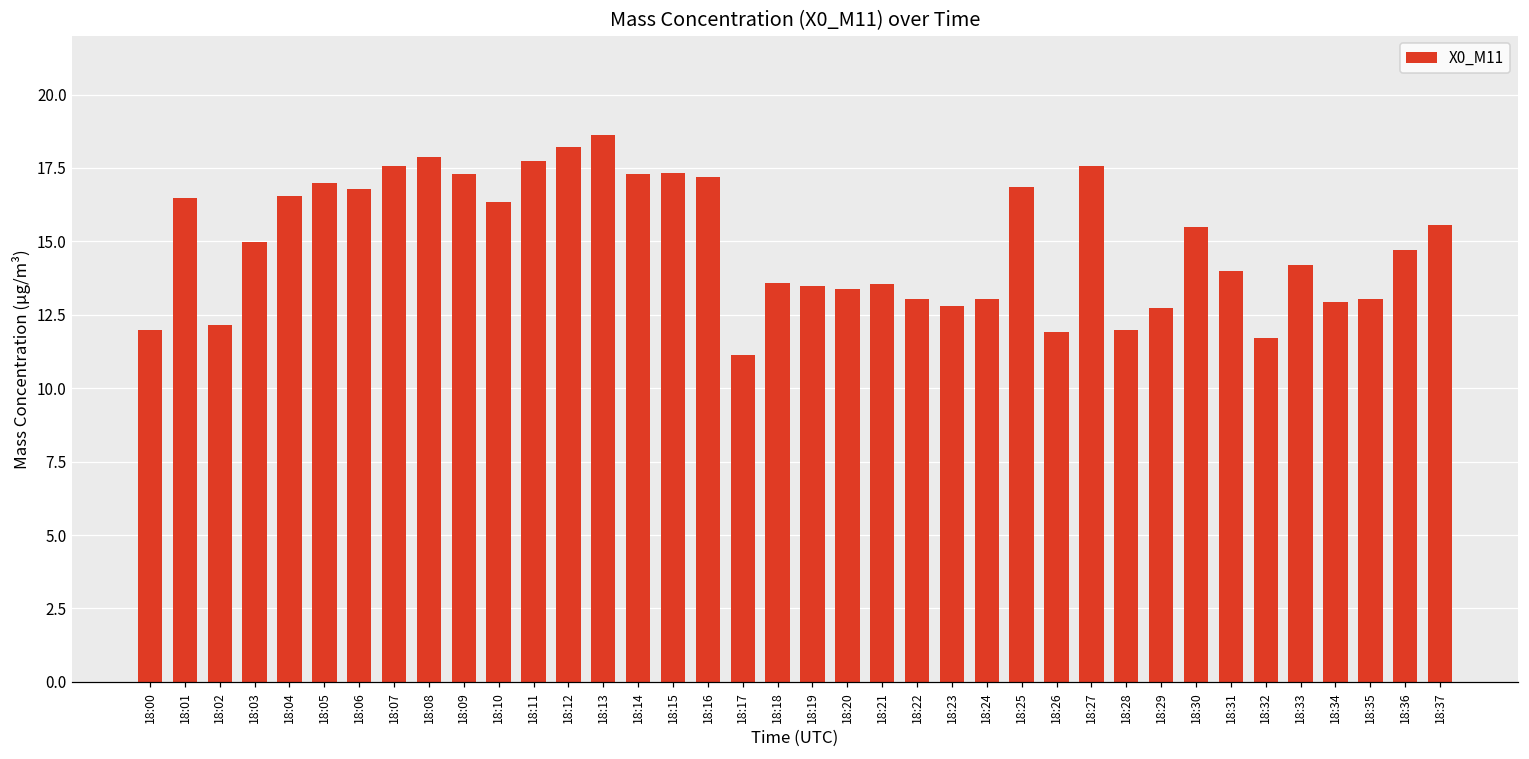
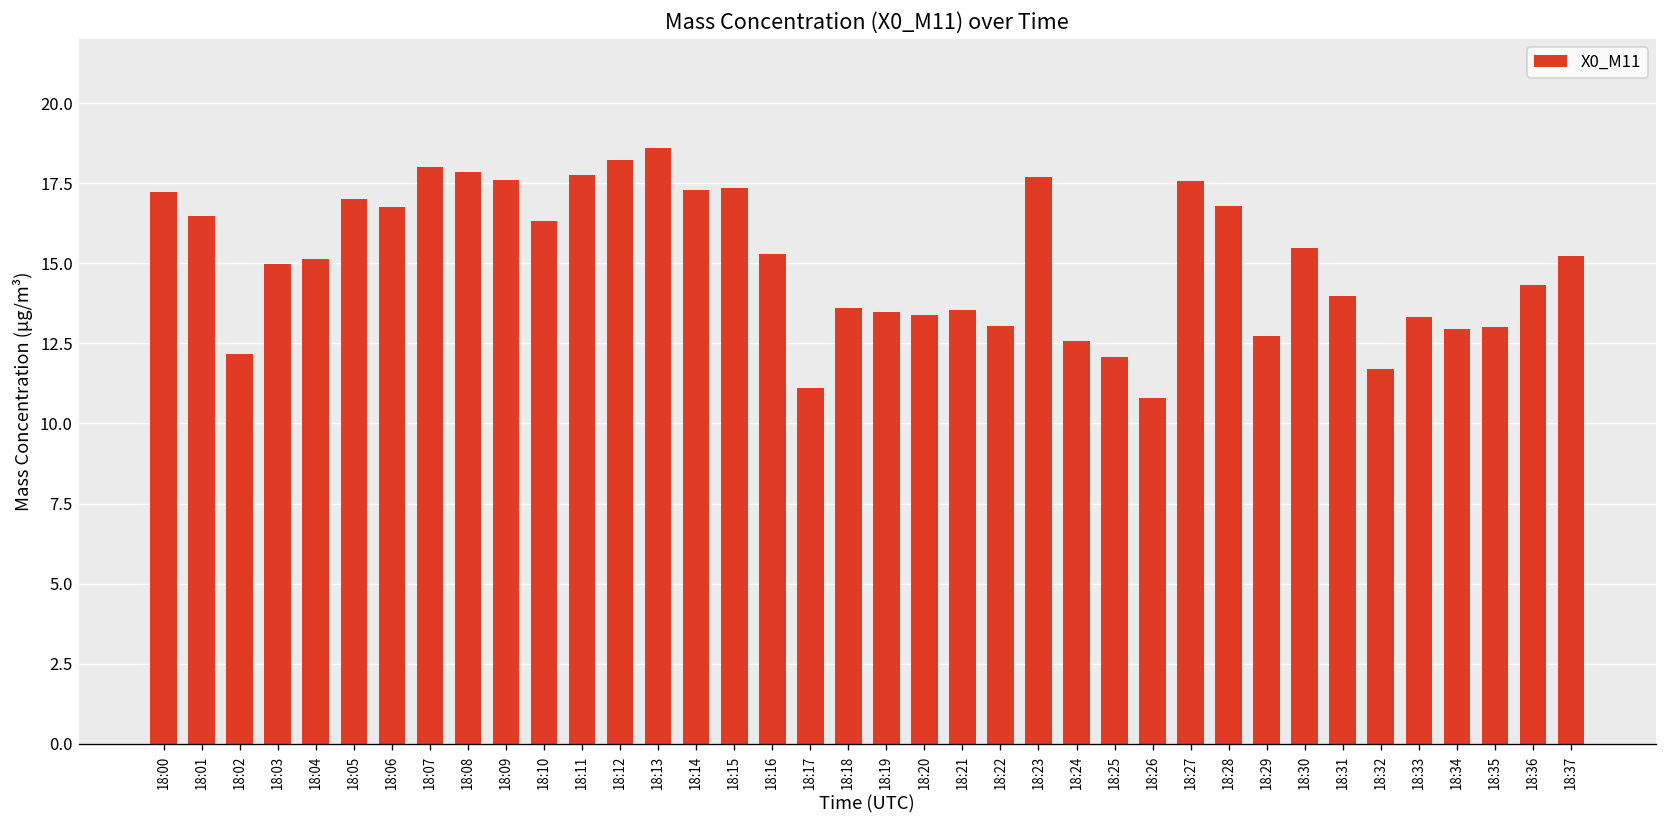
  {
-   "18:00": 12.0,
+   "18:00": 17.2,
    "18:01": 16.5,
    "18:02": 12.2,
    "18:03": 15.0,
-   "18:04": 16.5,
+   "18:04": 15.1,
    "18:05": 17.0,
    "18:06": 16.8,
-   "18:07": 17.6,
+   "18:07": 18.0,
    "18:08": 17.9,
-   "18:09": 17.3,
+   "18:09": 17.6,
    "18:10": 16.3,
    "18:11": 17.8,
    "18:12": 18.2,
    "18:13": 18.6,
    "18:14": 17.3,
    "18:15": 17.3,
-   "18:16": 17.2,
+   "18:16": 15.3,
    "18:17": 11.1,
    "18:18": 13.6,
    "18:19": 13.5,
    "18:20": 13.4,
    "18:21": 13.6,
    "18:22": 13.0,
-   "18:23": 12.8,
-   "18:24": 13.0,
-   "18:25": 16.9,
-   "18:26": 11.9,
+   "18:23": 17.7,
+   "18:24": 12.6,
+   "18:25": 12.1,
+   "18:26": 10.8,
    "18:27": 17.6,
-   "18:28": 12.0,
+   "18:28": 16.8,
    "18:29": 12.7,
    "18:30": 15.5,
    "18:31": 14.0,
    "18:32": 11.7,
-   "18:33": 14.2,
+   "18:33": 13.3,
    "18:34": 13.0,
    "18:35": 13.0,
-   "18:36": 14.7,
-   "18:37": 15.5
+   "18:36": 14.3,
+   "18:37": 15.2
  }
